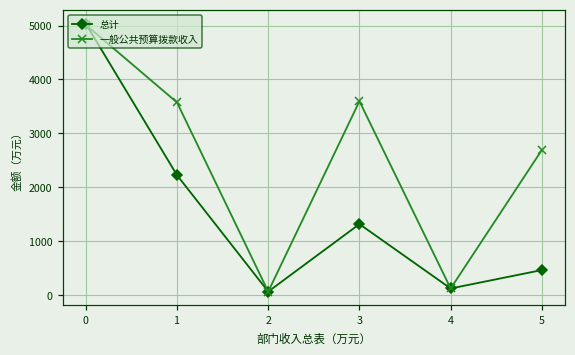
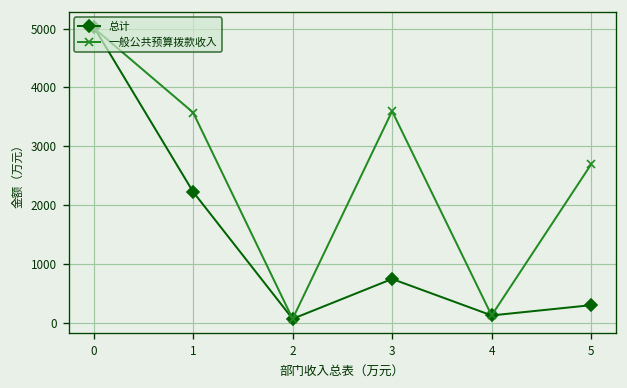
  {
    "总计": {
      "1": 2200,
-     "3": 1300,
-     "5": 500
+     "3": 700,
+     "5": 300
    },
    "一般公共预算拨款收入": {
      "1": 3600,
      "3": 3600,
      "5": 2700
    }
  }
